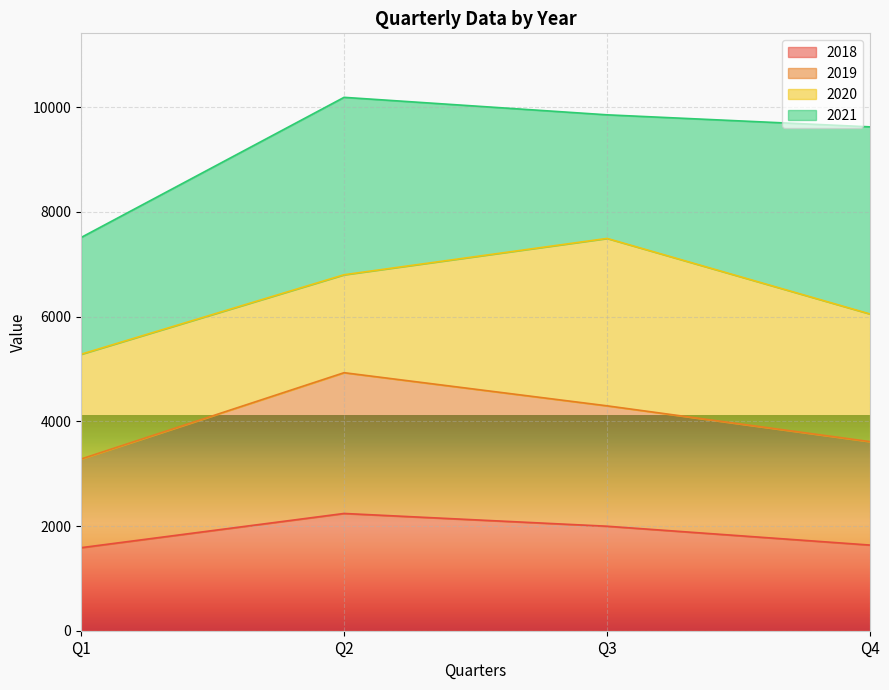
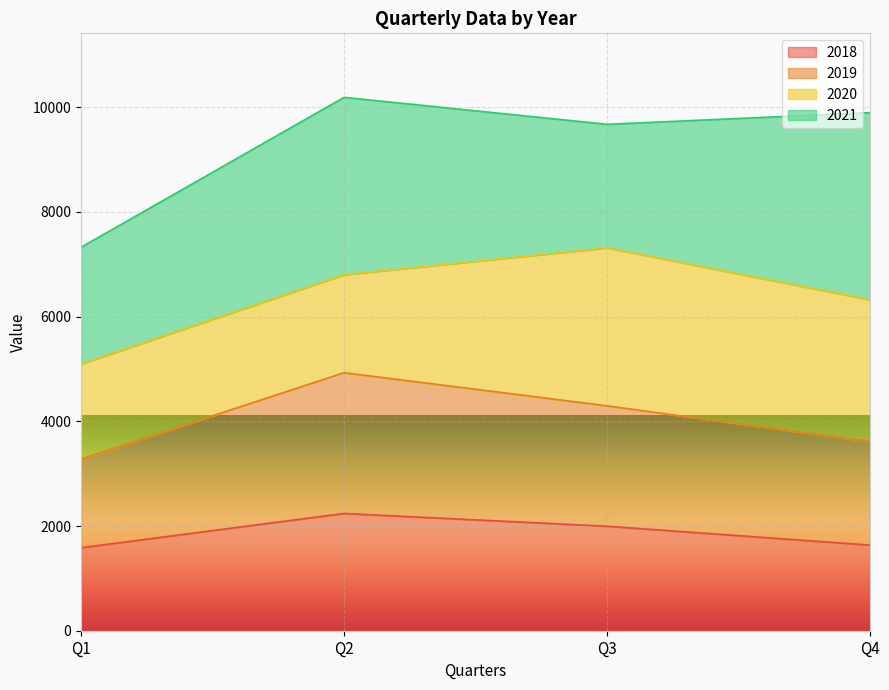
  {
    "2020": {
-     "Q1": 2000,
+     "Q1": 1800,
      "Q2": 1900,
-     "Q3": 3200,
-     "Q4": 2400
+     "Q3": 3000,
+     "Q4": 2700
    },
    "2021": {
      "Q1": 2200,
      "Q2": 3400,
      "Q3": 2400,
      "Q4": 3600
    }
  }
